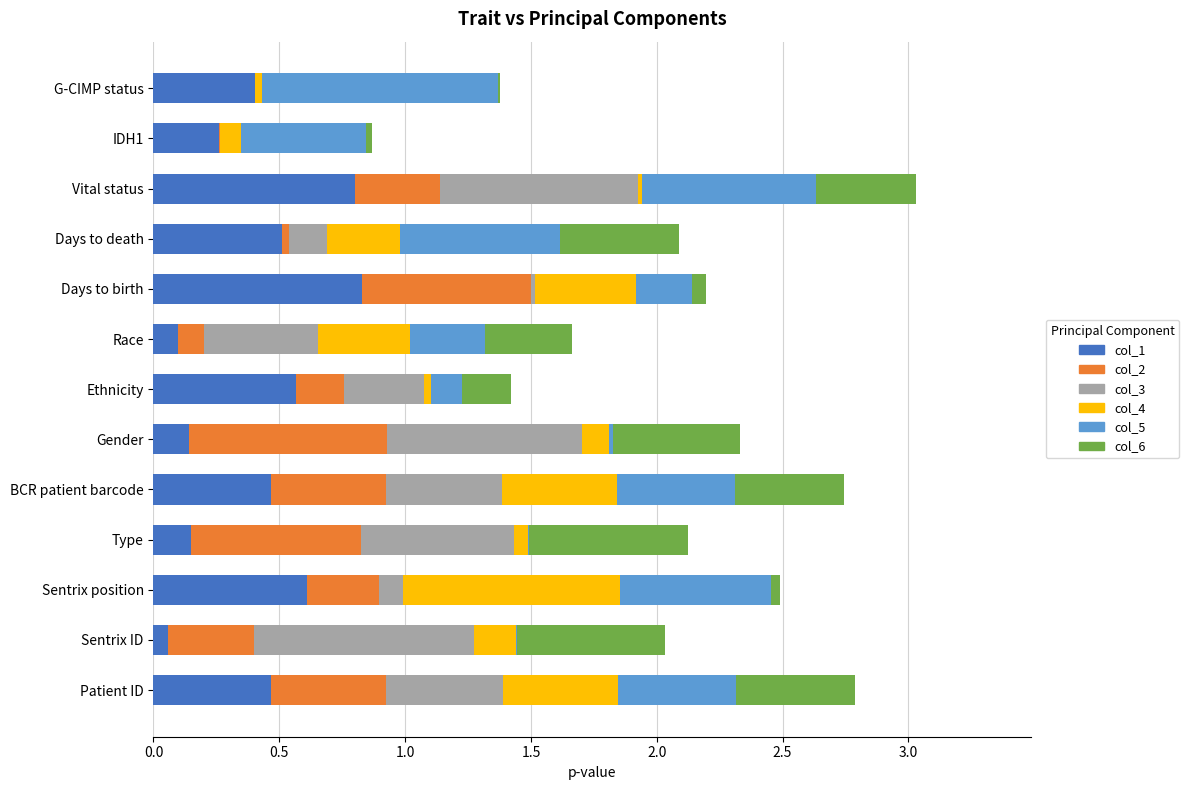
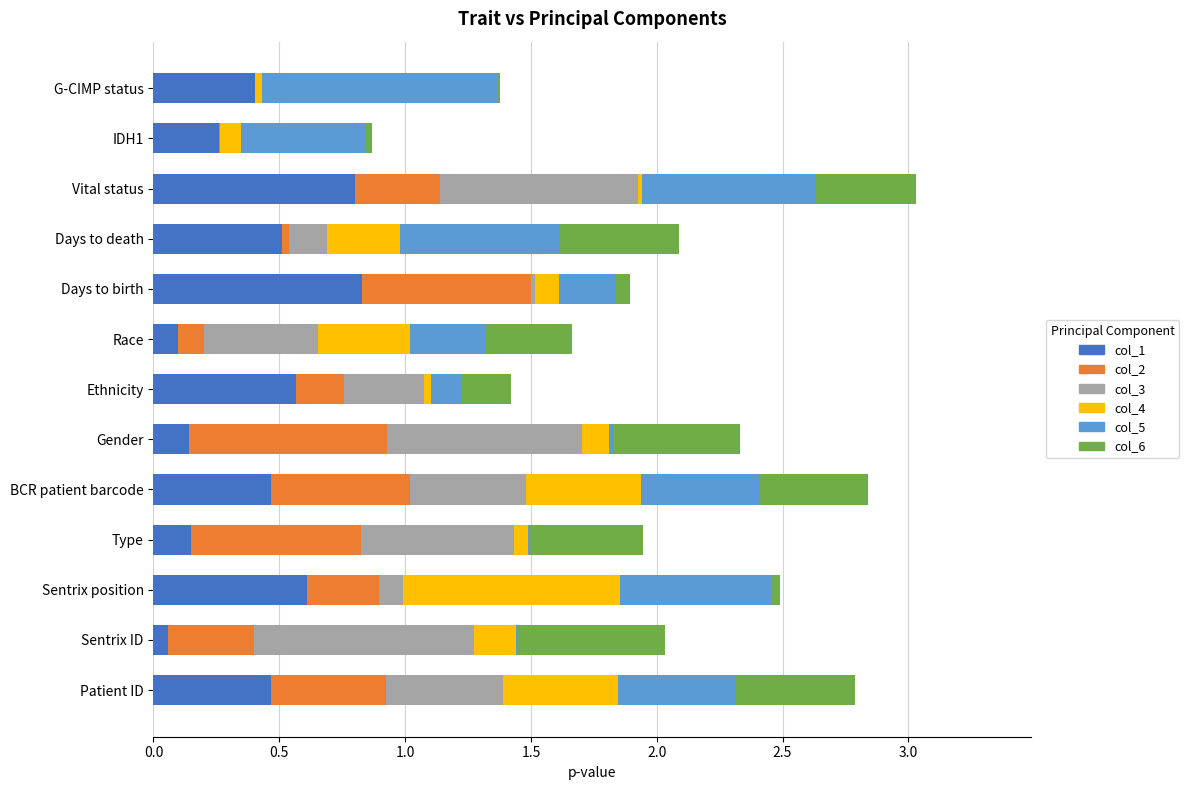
  {
    "col_2": {
      "Vital status": 0.33,
      "Days to death": 0.03,
      "Days to birth": 0.67,
      "Race": 0.10,
      "Ethnicity": 0.19,
      "Gender": 0.79,
-     "BCR patient barcode": 0.46,
+     "BCR patient barcode": 0.55,
      "Type": 0.68,
      "Sentrix position": 0.29,
      "Sentrix ID": 0.34,
      "Patient ID": 0.46
    },
    "col_3": {
      "Vital status": 0.79,
      "Days to death": 0.15,
      "Days to birth": 0.02,
      "Race": 0.46,
      "Ethnicity": 0.32,
      "Gender": 0.77,
      "BCR patient barcode": 0.46,
      "Type": 0.61,
      "Sentrix position": 0.10,
      "Sentrix ID": 0.87,
      "Patient ID": 0.46
    },
    "col_4": {
      "G-CIMP status": 0.02,
      "IDH1": 0.09,
      "Vital status": 0.02,
      "Days to death": 0.29,
-     "Days to birth": 0.40,
+     "Days to birth": 0.10,
      "Race": 0.37,
      "Ethnicity": 0.03,
      "Gender": 0.11,
      "BCR patient barcode": 0.46,
      "Type": 0.06,
      "Sentrix position": 0.86,
      "Sentrix ID": 0.17,
      "Patient ID": 0.46
    },
    "col_6": {
      "IDH1": 0.02,
      "Vital status": 0.40,
      "Days to death": 0.47,
      "Days to birth": 0.06,
      "Race": 0.35,
      "Ethnicity": 0.19,
      "Gender": 0.50,
      "BCR patient barcode": 0.43,
-     "Type": 0.63,
+     "Type": 0.45,
      "Sentrix position": 0.04,
      "Sentrix ID": 0.59,
      "Patient ID": 0.47
    }
  }
